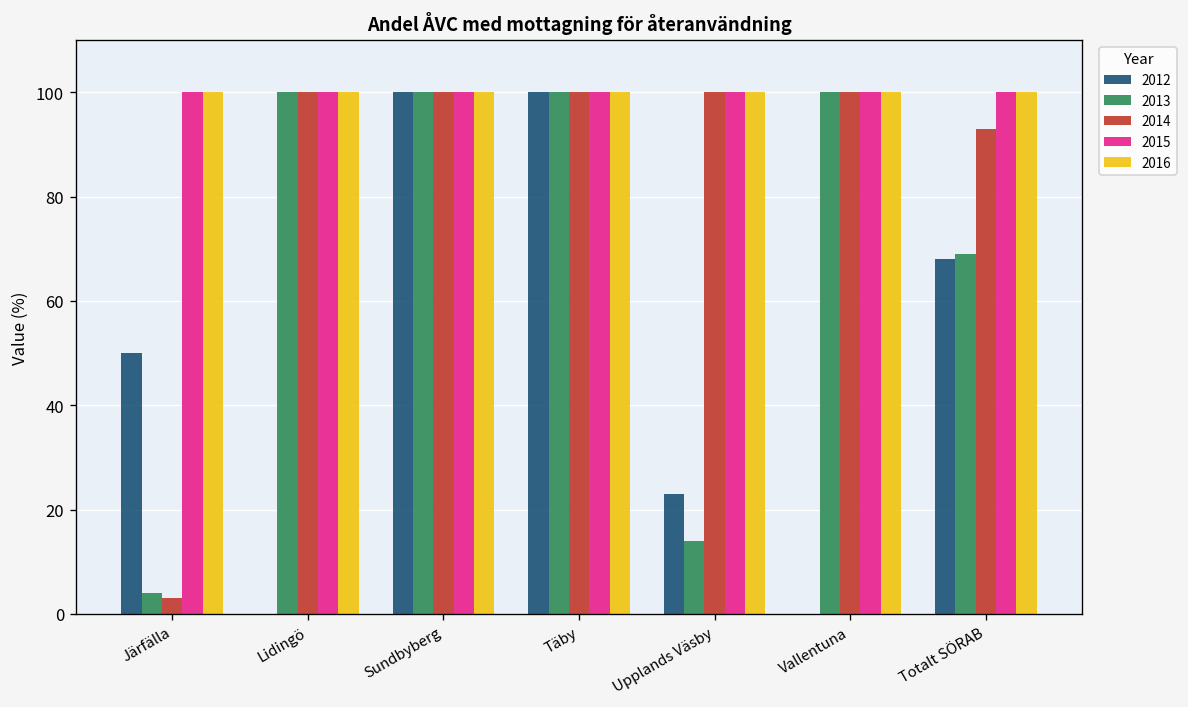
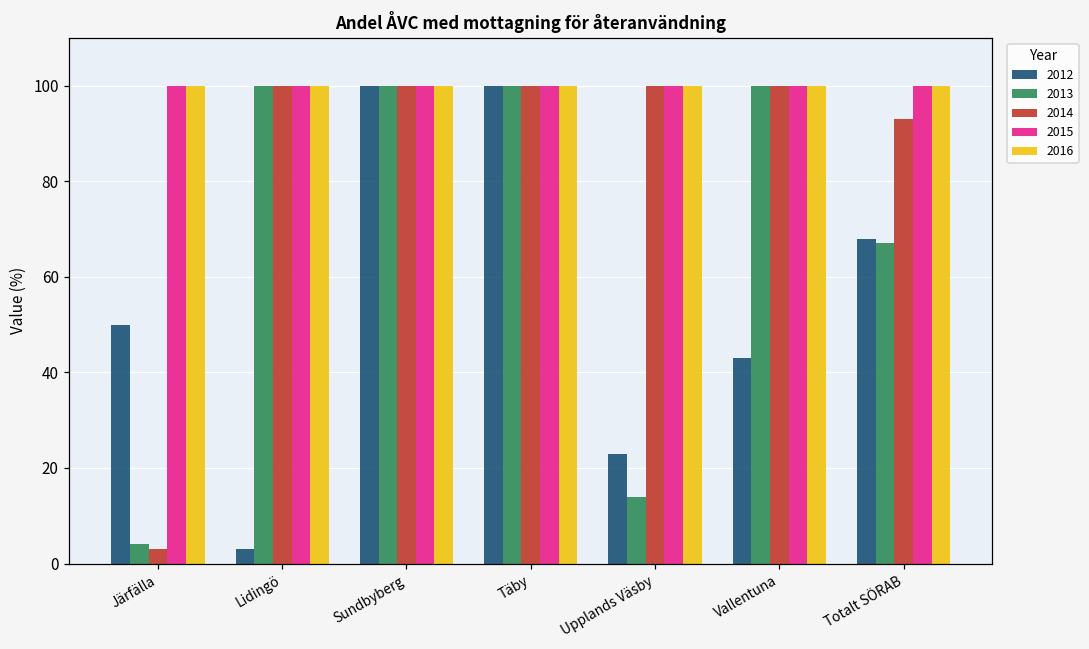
  {
    "2012": {
      "Järfälla": 50,
-     "Lidingö": 0,
+     "Lidingö": 3,
      "Sundbyberg": 100,
      "Täby": 100,
      "Upplands Väsby": 23,
-     "Vallentuna": 0,
+     "Vallentuna": 43,
      "Totalt SÖRAB": 68
    },
    "2013": {
      "Järfälla": 4,
      "Lidingö": 100,
      "Sundbyberg": 100,
      "Täby": 100,
      "Upplands Väsby": 14,
      "Vallentuna": 100,
-     "Totalt SÖRAB": 69
+     "Totalt SÖRAB": 67
    },
    "2014": {
      "Järfälla": 3,
      "Lidingö": 100,
      "Sundbyberg": 100,
      "Täby": 100,
      "Upplands Väsby": 100,
      "Vallentuna": 100,
      "Totalt SÖRAB": 93
    },
    "2015": {
      "Järfälla": 100,
      "Lidingö": 100,
      "Sundbyberg": 100,
      "Täby": 100,
      "Upplands Väsby": 100,
      "Vallentuna": 100,
      "Totalt SÖRAB": 100
    },
    "2016": {
      "Järfälla": 100,
      "Lidingö": 100,
      "Sundbyberg": 100,
      "Täby": 100,
      "Upplands Väsby": 100,
      "Vallentuna": 100,
      "Totalt SÖRAB": 100
    }
  }
